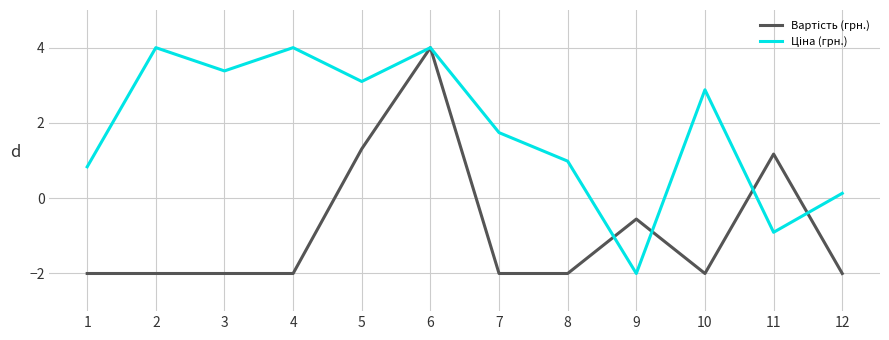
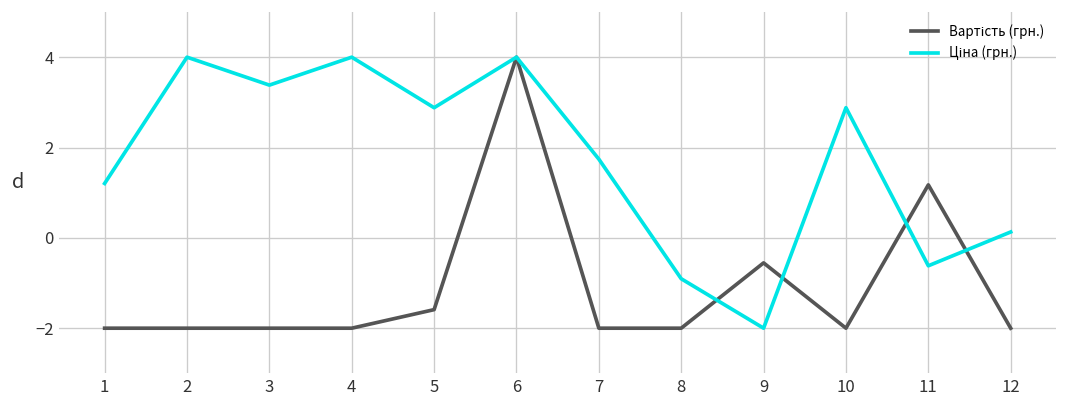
  {
    "Вартість (грн.)": {
      "1": -2.0,
      "2": -2.0,
      "3": -2.0,
      "4": -2.0,
-     "5": 1.3,
+     "5": -1.6,
      "7": -2.0,
      "8": -2.0,
      "9": -0.6,
      "10": -2.0,
      "11": 1.2,
      "12": -2.0
    },
    "Ціна (грн.)": {
-     "1": 0.8,
+     "1": 1.2,
      "2": 4.0,
      "3": 3.4,
      "4": 4.0,
-     "5": 3.1,
+     "5": 2.9,
      "7": 1.7,
-     "8": 1.0,
+     "8": -0.9,
      "9": -2.0,
      "10": 2.9,
-     "11": -0.9,
+     "11": -0.6,
      "12": 0.1
    }
  }
